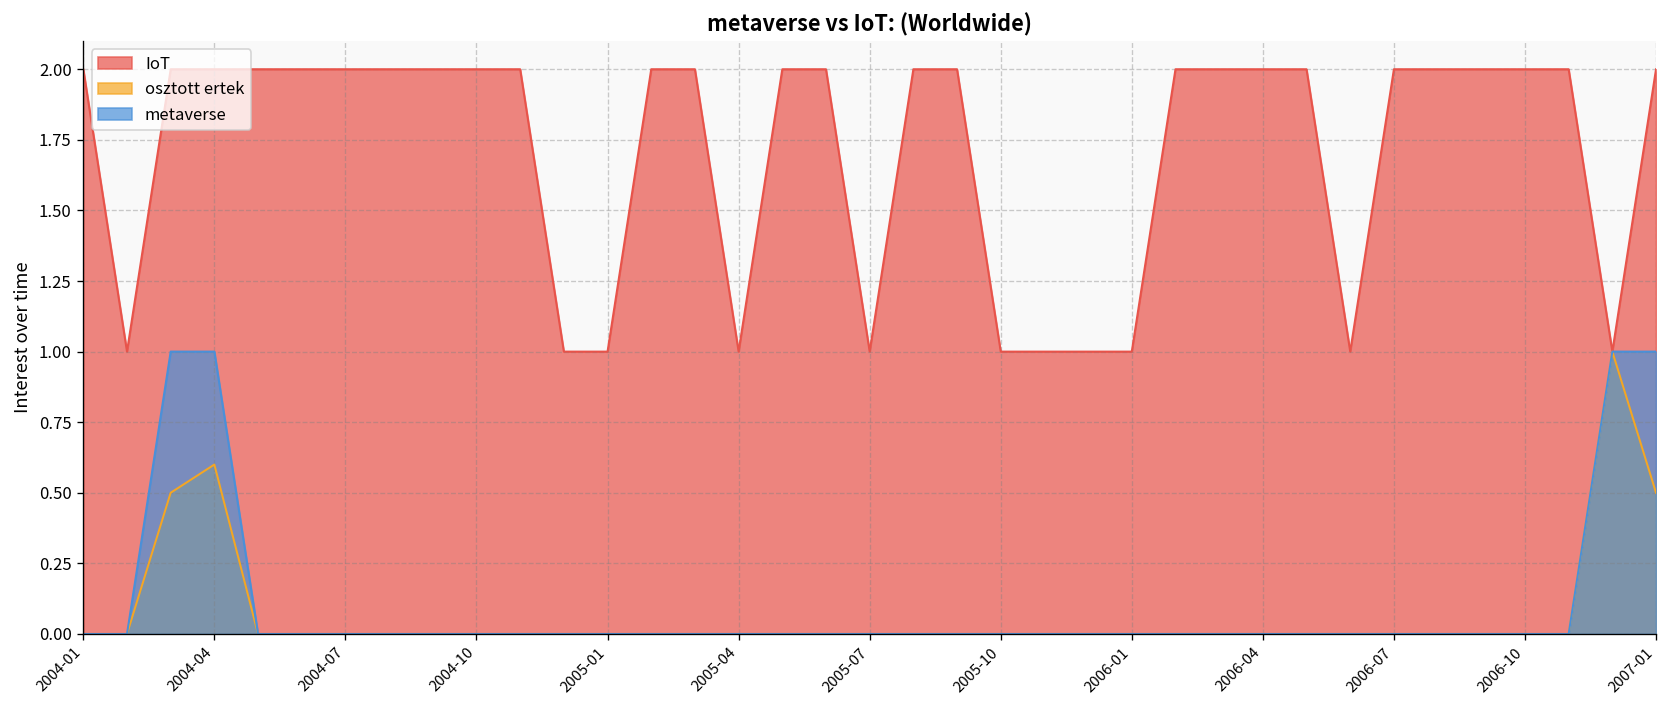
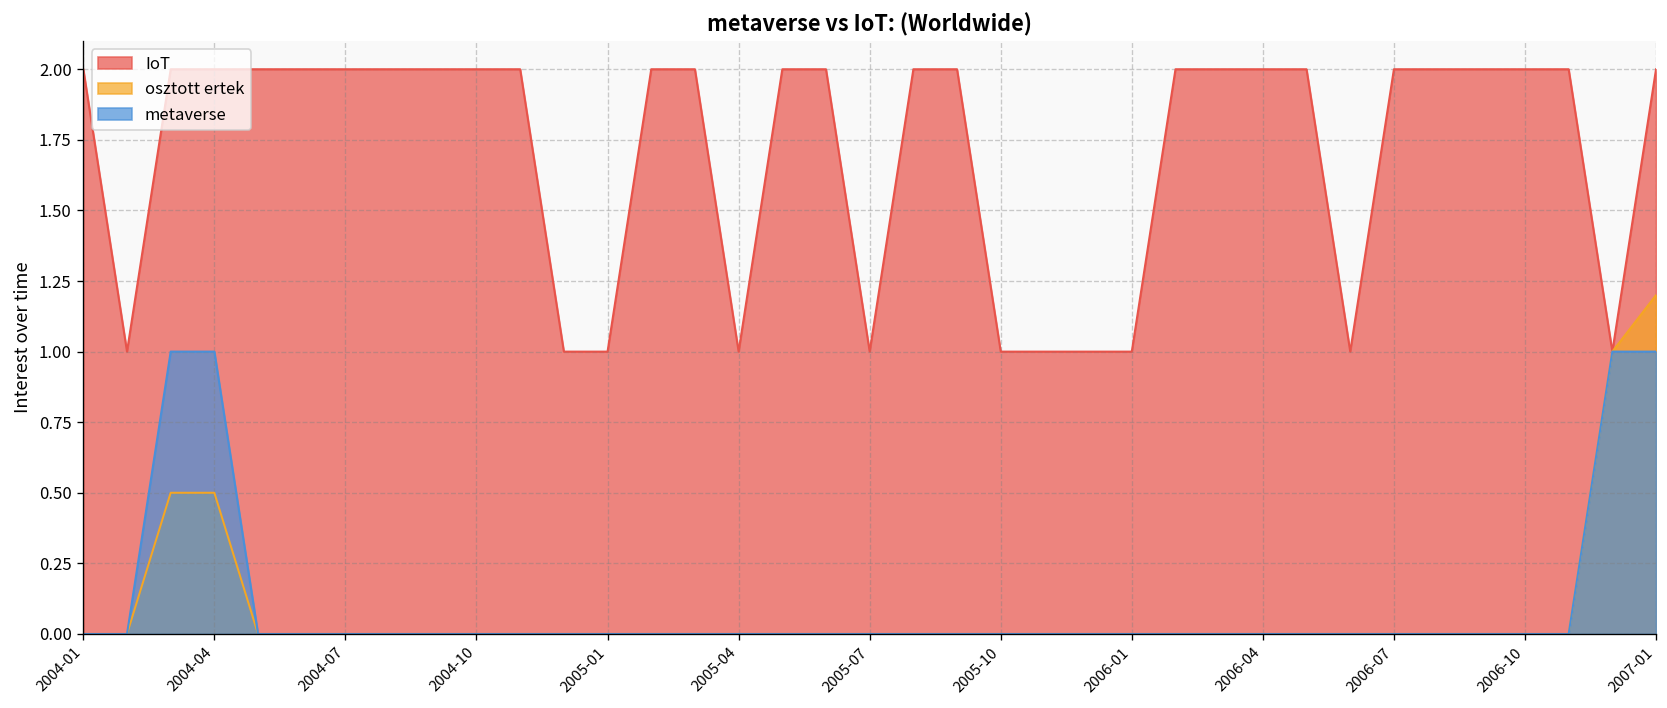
  {
    "IoT": {
      "2004-01": 2.0,
      "2004-07": 2.0,
      "2004-10": 2.0,
      "2005-01": 1.0,
      "2005-04": 1.0,
      "2005-07": 1.0,
      "2005-10": 1.0,
      "2006-01": 1.0,
      "2006-04": 2.0,
      "2006-07": 2.0,
      "2006-10": 2.0,
      "2007-01": 2.0
    },
    "osztott ertek": {
-     "2004-04": 0.6,
-     "2007-01": 0.5
+     "2004-04": 0.5,
+     "2007-01": 1.2
    },
    "metaverse": {
      "2004-04": 1.0,
      "2007-01": 1.0
    }
  }
